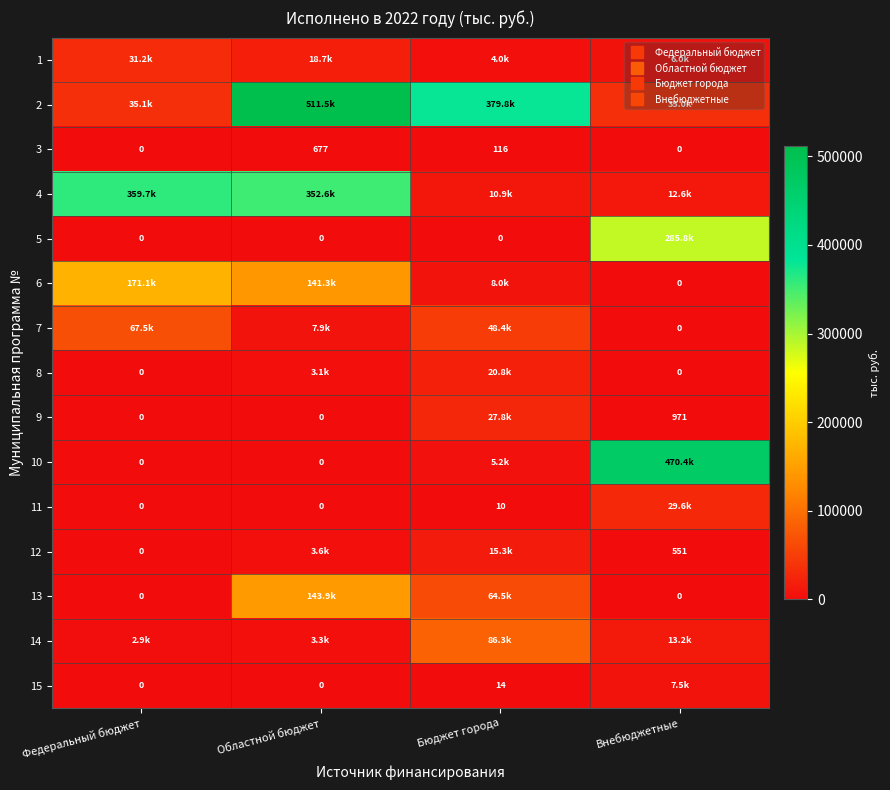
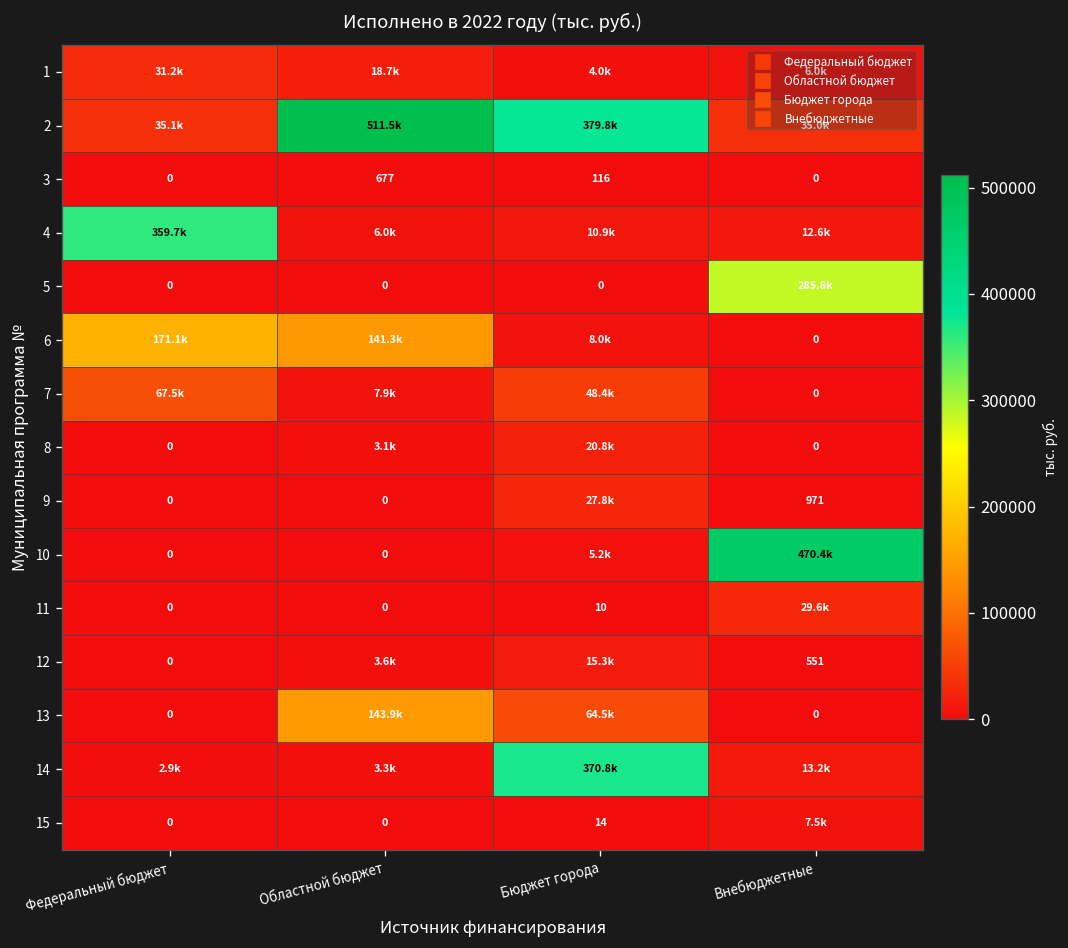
  {
    "1": {
      "Федеральный бюджет": "31.2k",
      "Областной бюджет": "18.7k",
      "Бюджет города": "4.0k"
    },
    "2": {
      "Федеральный бюджет": "35.1k",
      "Областной бюджет": "511.5k",
      "Бюджет города": "379.8k"
    },
    "3": {
      "Федеральный бюджет": "0",
      "Областной бюджет": "677",
      "Бюджет города": "116",
      "Внебюджетные": "0"
    },
    "4": {
      "Федеральный бюджет": "359.7k",
-     "Областной бюджет": "352.6k",
+     "Областной бюджет": "6.0k",
      "Бюджет города": "10.9k",
      "Внебюджетные": "12.6k"
    },
    "5": {
      "Федеральный бюджет": "0",
      "Областной бюджет": "0",
      "Бюджет города": "0",
      "Внебюджетные": "285.8k"
    },
    "6": {
      "Федеральный бюджет": "171.1k",
      "Областной бюджет": "141.3k",
      "Бюджет города": "8.0k",
      "Внебюджетные": "0"
    },
    "7": {
      "Федеральный бюджет": "67.5k",
      "Областной бюджет": "7.9k",
      "Бюджет города": "48.4k",
      "Внебюджетные": "0"
    },
    "8": {
      "Федеральный бюджет": "0",
      "Областной бюджет": "3.1k",
      "Бюджет города": "20.8k",
      "Внебюджетные": "0"
    },
    "9": {
      "Федеральный бюджет": "0",
      "Областной бюджет": "0",
      "Бюджет города": "27.8k",
      "Внебюджетные": "971"
    },
    "10": {
      "Федеральный бюджет": "0",
      "Областной бюджет": "0",
      "Бюджет города": "5.2k",
      "Внебюджетные": "470.4k"
    },
    "11": {
      "Федеральный бюджет": "0",
      "Областной бюджет": "0",
      "Бюджет города": "10",
      "Внебюджетные": "29.6k"
    },
    "12": {
      "Федеральный бюджет": "0",
      "Областной бюджет": "3.6k",
      "Бюджет города": "15.3k",
      "Внебюджетные": "551"
    },
    "13": {
      "Федеральный бюджет": "0",
      "Областной бюджет": "143.9k",
      "Бюджет города": "64.5k",
      "Внебюджетные": "0"
    },
    "14": {
      "Федеральный бюджет": "2.9k",
      "Областной бюджет": "3.3k",
-     "Бюджет города": "86.3k",
+     "Бюджет города": "370.8k",
      "Внебюджетные": "13.2k"
    },
    "15": {
      "Федеральный бюджет": "0",
      "Областной бюджет": "0",
      "Бюджет города": "14",
      "Внебюджетные": "7.5k"
    }
  }
